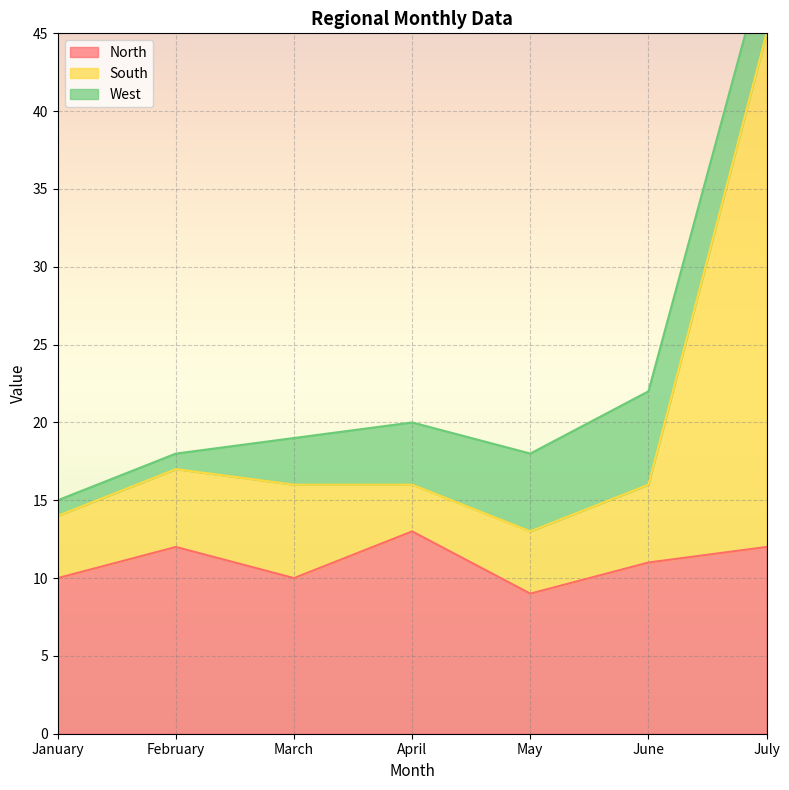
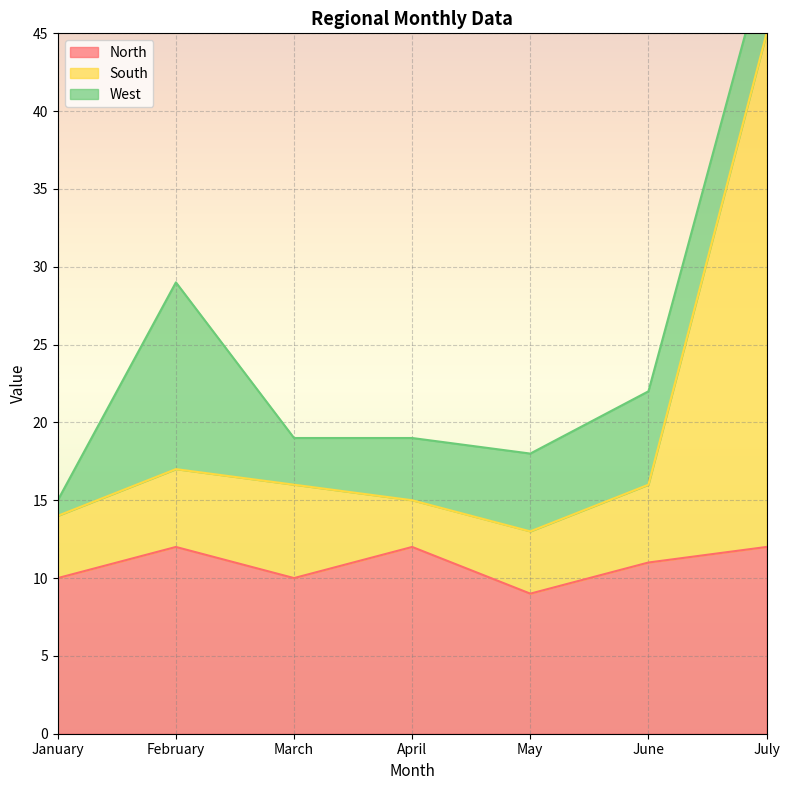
  {
    "North": {
      "January": 10,
      "February": 12,
      "March": 10,
-     "April": 13,
+     "April": 12,
      "May": 9,
      "June": 11,
      "July": 12
    },
    "South": {
      "January": 4,
      "February": 5,
      "March": 6,
      "April": 3,
      "May": 4,
      "June": 5,
      "July": 33
    },
    "West": {
      "January": 1,
-     "February": 1,
+     "February": 12,
      "March": 3,
      "April": 4,
      "May": 5,
      "June": 6
    }
  }
